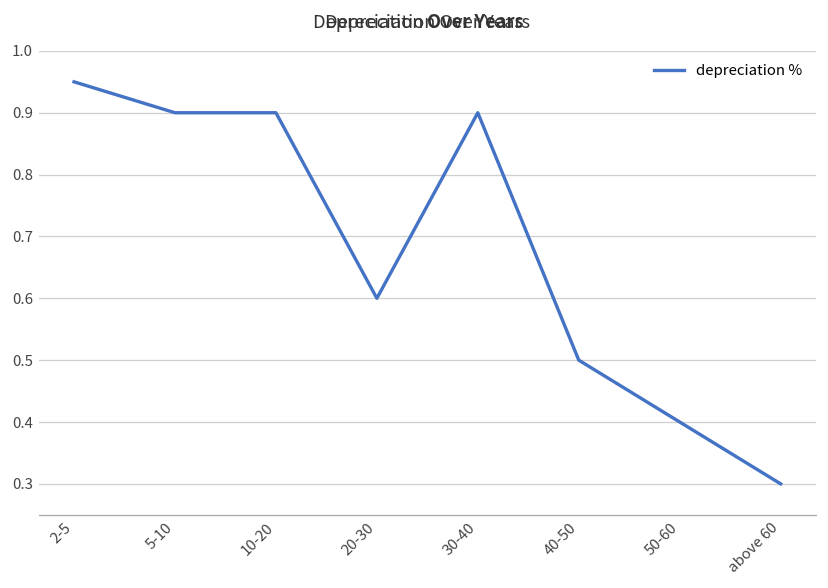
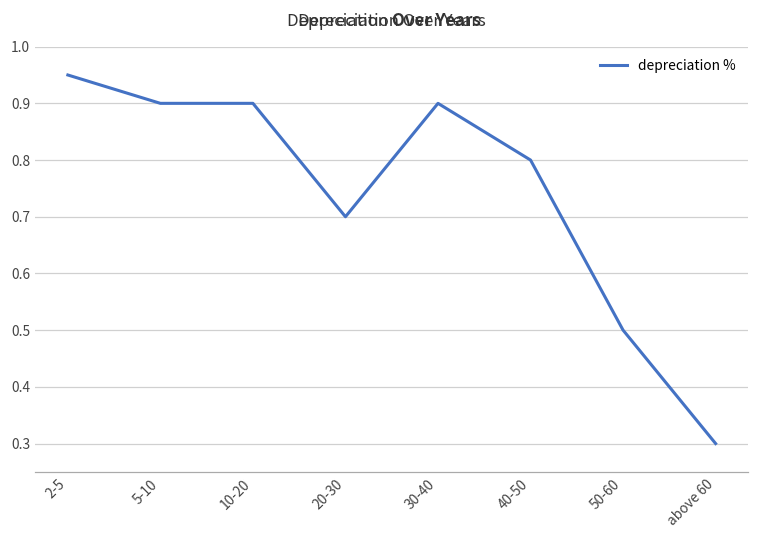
  {
    "2-5": 0.95,
    "5-10": 0.9,
    "10-20": 0.9,
-   "20-30": 0.6,
+   "20-30": 0.7,
    "30-40": 0.9,
-   "40-50": 0.5,
-   "50-60": 0.4,
+   "40-50": 0.8,
+   "50-60": 0.5,
    "above 60": 0.3
  }
